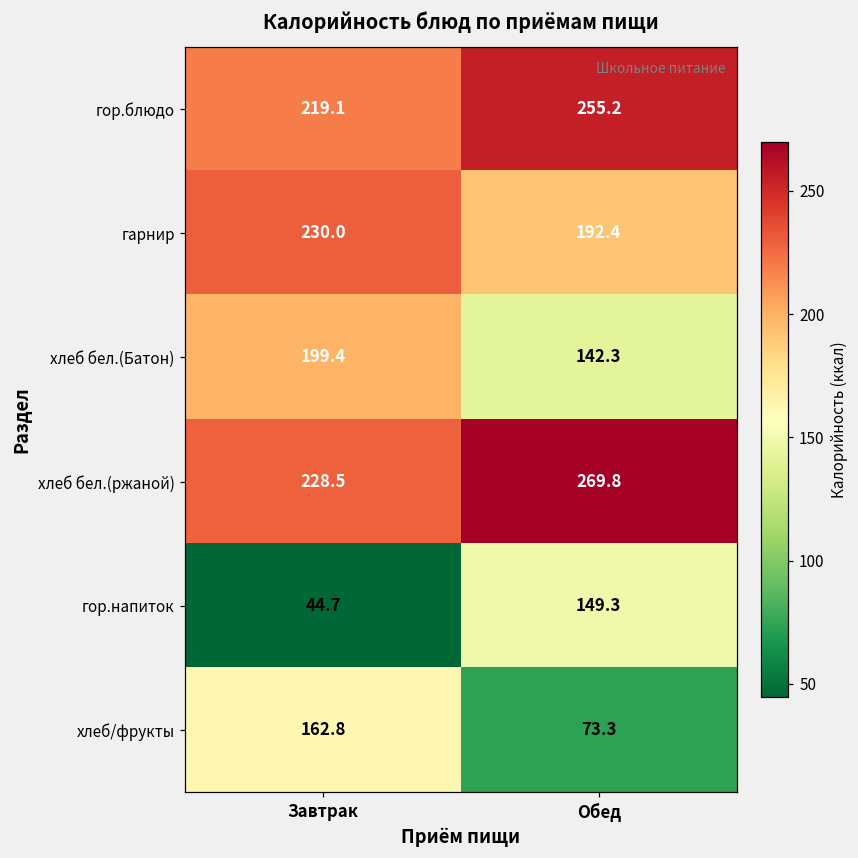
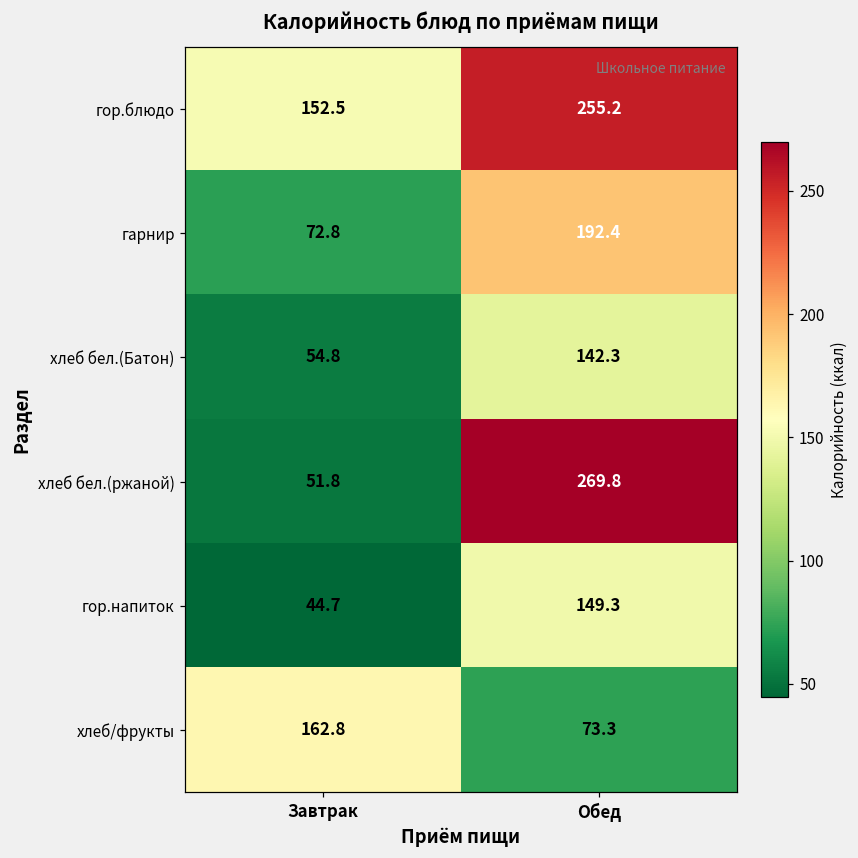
  {
    "гор.блюдо": {
-     "Завтрак": 219.1
+     "Завтрак": 152.5
    },
    "гарнир": {
-     "Завтрак": 230.0,
+     "Завтрак": 72.8,
      "Обед": 192.4
    },
    "хлеб бел.(Батон)": {
-     "Завтрак": 199.4,
+     "Завтрак": 54.8,
      "Обед": 142.3
    },
    "хлеб бел.(ржаной)": {
-     "Завтрак": 228.5,
+     "Завтрак": 51.8,
      "Обед": 269.8
    },
    "гор.напиток": {
      "Завтрак": 44.7,
      "Обед": 149.3
    },
    "хлеб/фрукты": {
      "Завтрак": 162.8,
      "Обед": 73.3
    }
  }
